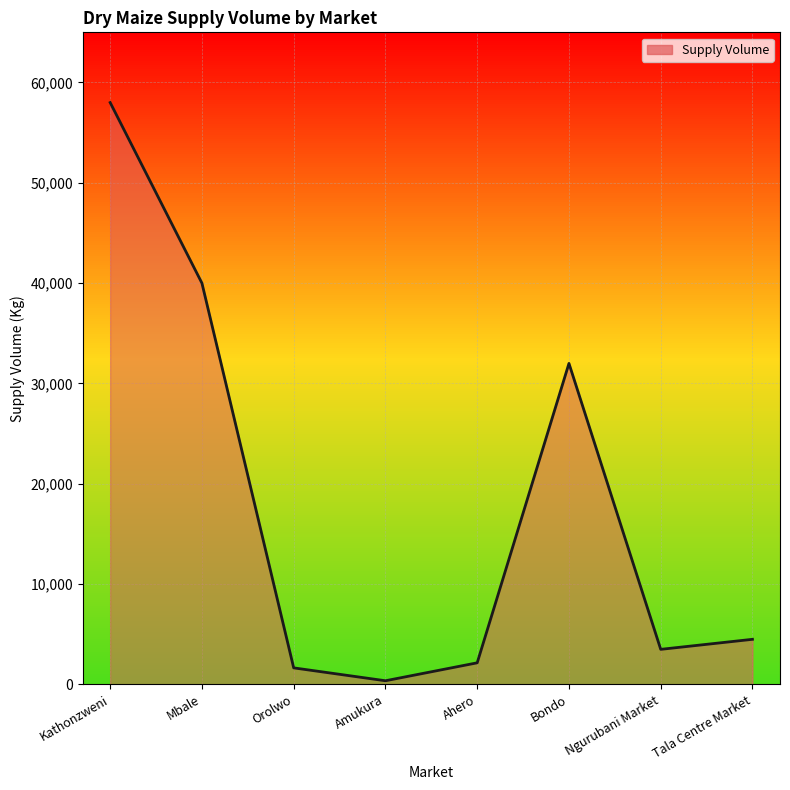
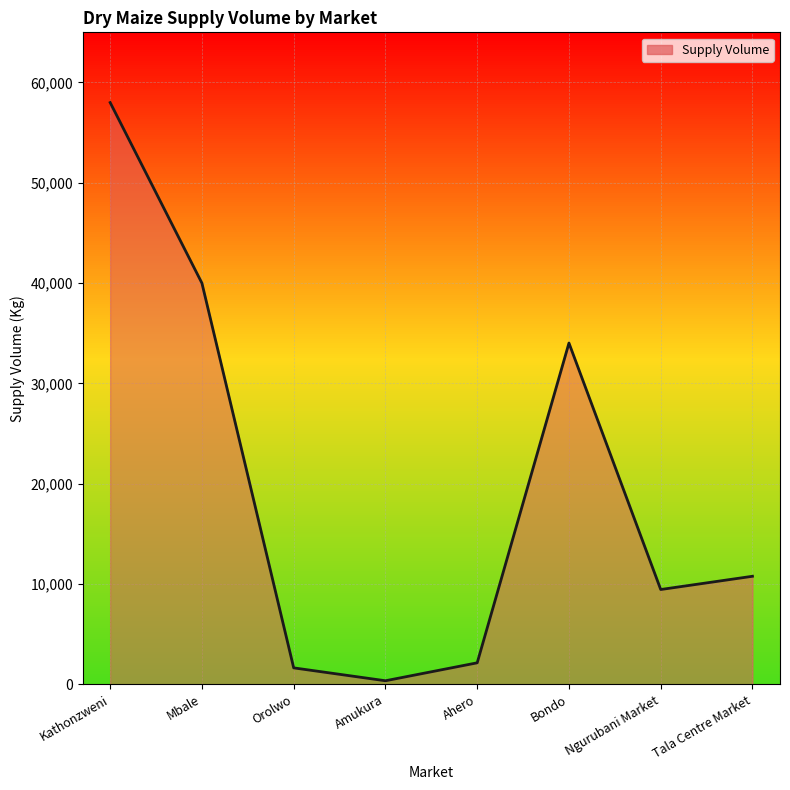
  {
    "Kathonzweni": "58,000",
    "Mbale": "40,000",
    "Orolwo": "1,700",
    "Amukura": "400",
    "Ahero": "2,200",
-   "Bondo": "32,000",
-   "Ngurubani Market": "3,500",
-   "Tala Centre Market": "4,500"
+   "Bondo": "34,000",
+   "Ngurubani Market": "9,500",
+   "Tala Centre Market": "10,800"
  }
